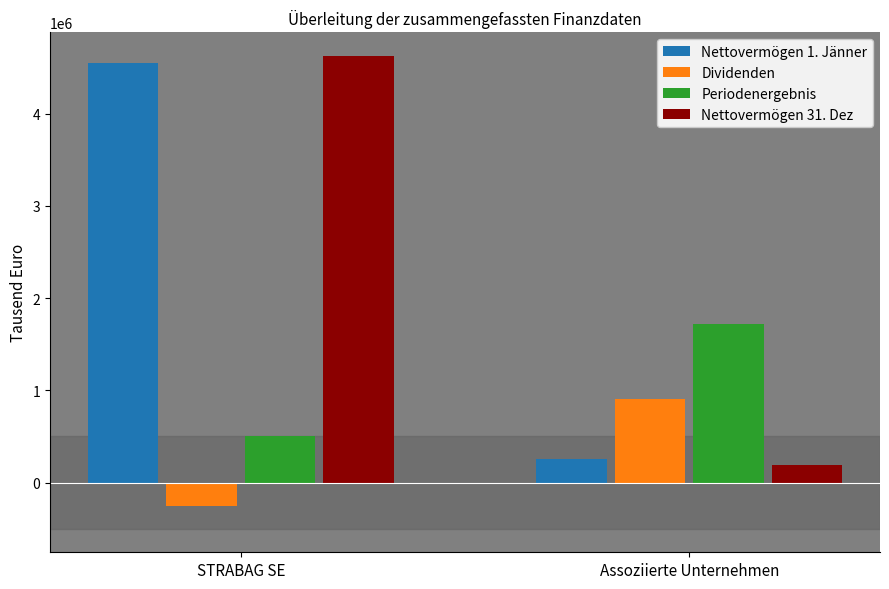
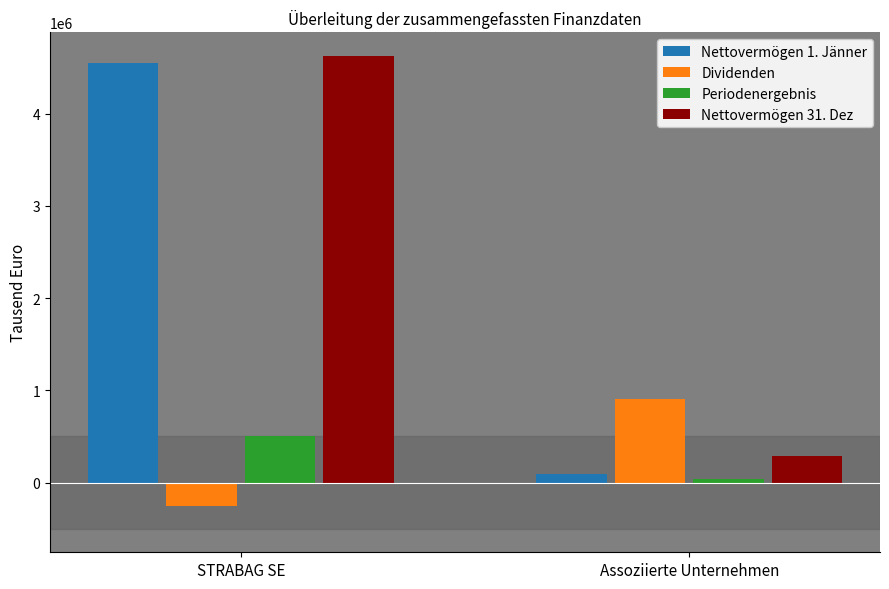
  {
    "Nettovermögen 1. Jänner": {
      "STRABAG SE": 4500000,
-     "Assoziierte Unternehmen": 300000
+     "Assoziierte Unternehmen": 100000
    },
    "Dividenden": {
      "STRABAG SE": -300000,
      "Assoziierte Unternehmen": 900000
    },
    "Periodenergebnis": {
      "STRABAG SE": 500000,
-     "Assoziierte Unternehmen": 1700000
+     "Assoziierte Unternehmen": 0
    },
    "Nettovermögen 31. Dez": {
      "STRABAG SE": 4600000,
-     "Assoziierte Unternehmen": 200000
+     "Assoziierte Unternehmen": 300000
    }
  }
